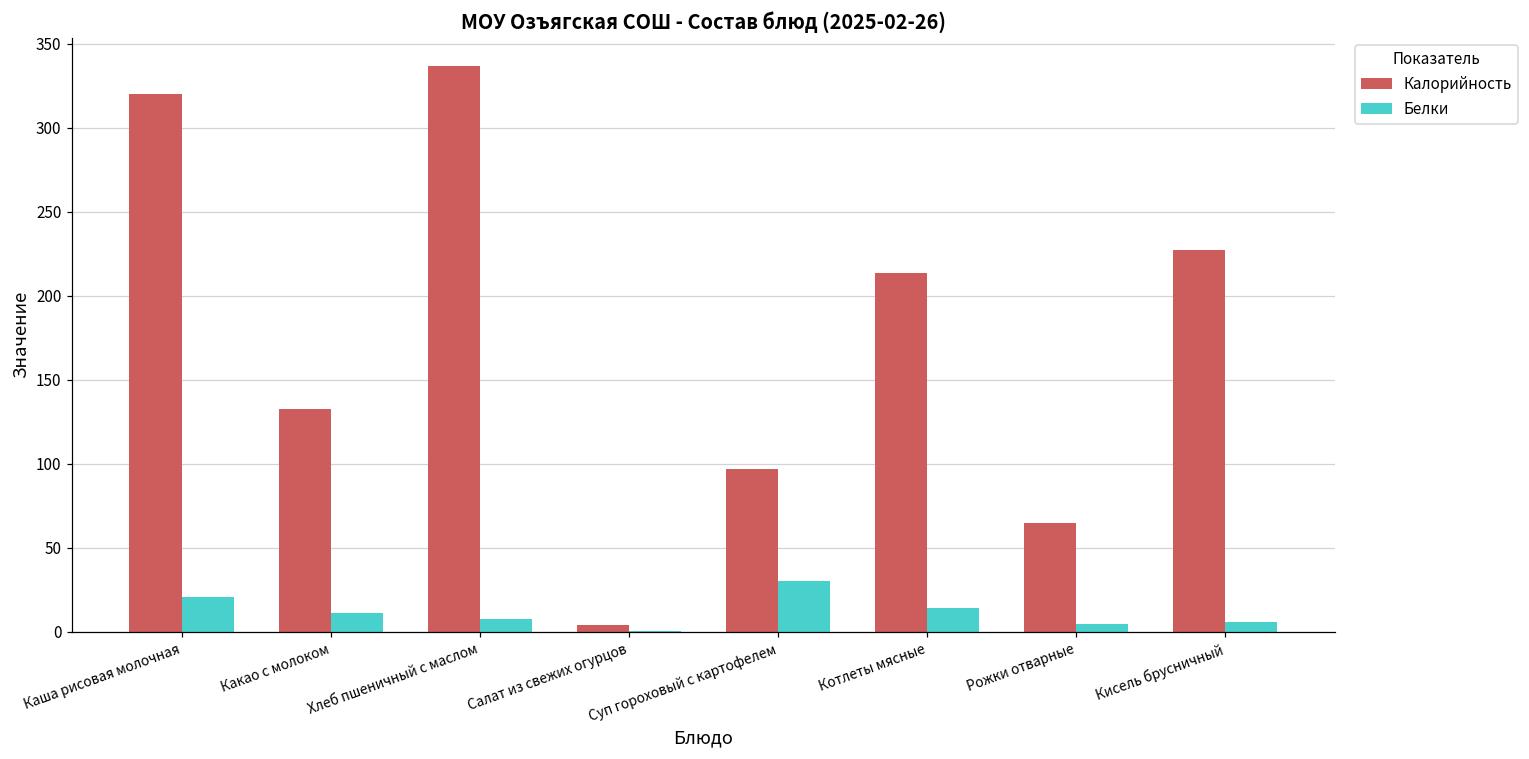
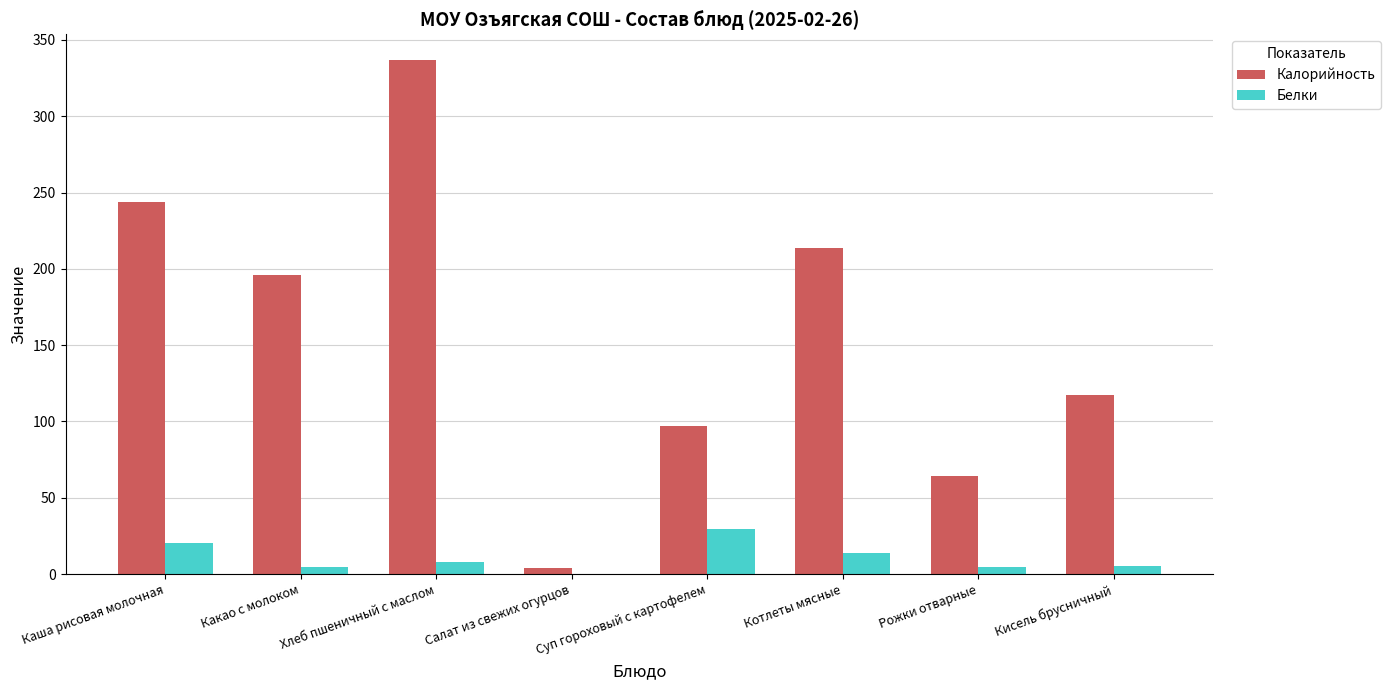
  {
    "Калорийность": {
-     "Каша рисовая молочная": 320,
-     "Какао с молоком": 133,
+     "Каша рисовая молочная": 244,
+     "Какао с молоком": 196,
      "Хлеб пшеничный с маслом": 337,
      "Салат из свежих огурцов": 4,
      "Суп гороховый с картофелем": 97,
      "Котлеты мясные": 213,
      "Рожки отварные": 64,
-     "Кисель брусничный": 227
+     "Кисель брусничный": 117
    },
    "Белки": {
      "Каша рисовая молочная": 20,
-     "Какао с молоком": 11,
+     "Какао с молоком": 5,
      "Хлеб пшеничный с маслом": 8,
      "Суп гороховый с картофелем": 30,
      "Котлеты мясные": 14,
      "Рожки отварные": 4,
      "Кисель брусничный": 6
    }
  }
